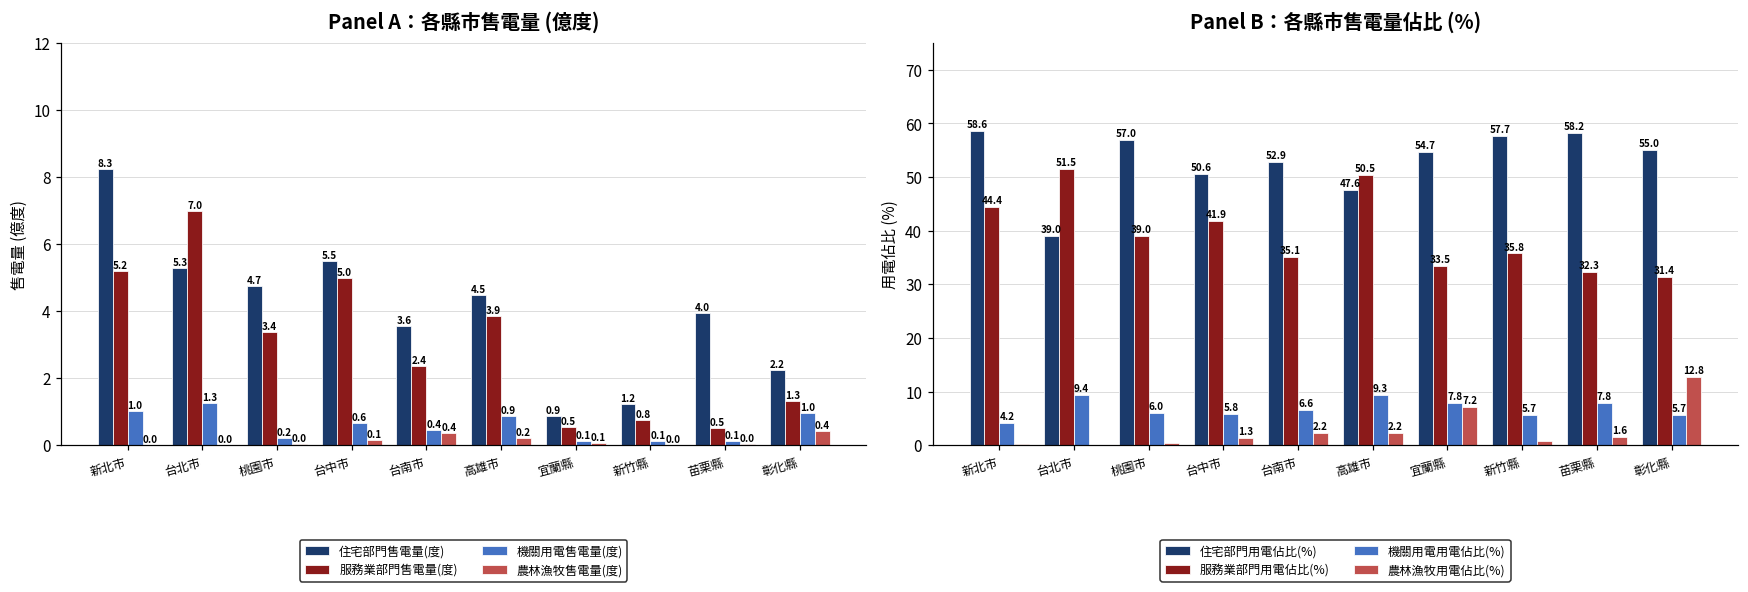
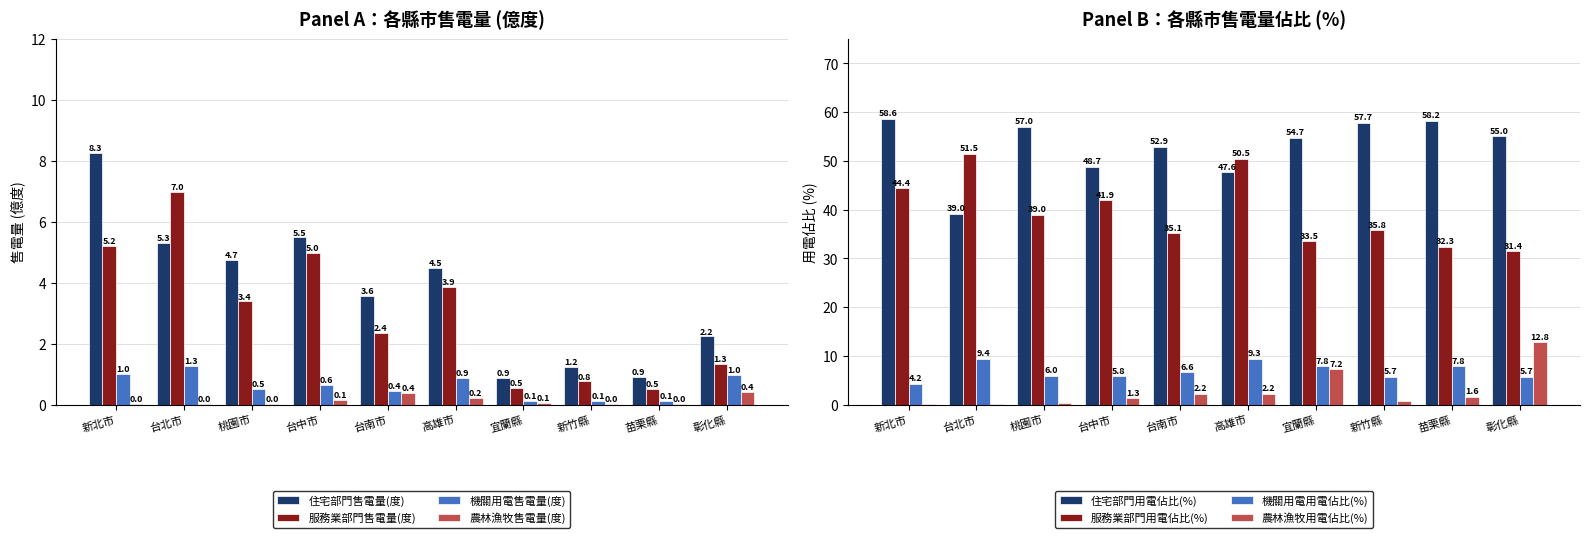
  {
    "Panel A：各縣市售電量 (億度)": {
      "住宅部門售電量(度)": {
        "新北市": 8.3,
        "台北市": 5.3,
        "桃園市": 4.7,
        "台中市": 5.5,
        "台南市": 3.6,
        "高雄市": 4.5,
        "宜蘭縣": 0.9,
        "新竹縣": 1.2,
-       "苗栗縣": 4.0,
+       "苗栗縣": 0.9,
        "彰化縣": 2.2
      },
      "服務業部門售電量(度)": {
        "新北市": 5.2,
        "台北市": 7.0,
        "桃園市": 3.4,
        "台中市": 5.0,
        "台南市": 2.4,
        "高雄市": 3.9,
        "宜蘭縣": 0.5,
        "新竹縣": 0.8,
        "苗栗縣": 0.5,
        "彰化縣": 1.3
      },
      "機關用電售電量(度)": {
        "新北市": 1.0,
        "台北市": 1.3,
-       "桃園市": 0.2,
+       "桃園市": 0.5,
        "台中市": 0.6,
        "台南市": 0.4,
        "高雄市": 0.9,
        "宜蘭縣": 0.1,
        "新竹縣": 0.1,
        "苗栗縣": 0.1,
        "彰化縣": 1.0
      },
      "農林漁牧售電量(度)": {
        "新北市": 0.0,
        "台北市": 0.0,
        "桃園市": 0.0,
        "台中市": 0.1,
        "台南市": 0.4,
        "高雄市": 0.2,
        "宜蘭縣": 0.1,
        "新竹縣": 0.0,
        "苗栗縣": 0.0,
        "彰化縣": 0.4
      }
    },
    "Panel B：各縣市售電量佔比 (%)": {
      "住宅部門用電佔比(%)": {
        "新北市": 58.6,
        "台北市": 39.0,
        "桃園市": 57.0,
-       "台中市": 50.6,
+       "台中市": 48.7,
        "台南市": 52.9,
        "高雄市": 47.6,
        "宜蘭縣": 54.7,
        "新竹縣": 57.7,
        "苗栗縣": 58.2,
        "彰化縣": 55.0
      },
      "服務業部門用電佔比(%)": {
        "新北市": 44.4,
        "台北市": 51.5,
        "桃園市": 39.0,
        "台中市": 41.9,
        "台南市": 35.1,
        "高雄市": 50.5,
        "宜蘭縣": 33.5,
        "新竹縣": 35.8,
        "苗栗縣": 32.3,
        "彰化縣": 31.4
      },
      "機關用電用電佔比(%)": {
        "新北市": 4.2,
        "台北市": 9.4,
        "桃園市": 6.0,
        "台中市": 5.8,
        "台南市": 6.6,
        "高雄市": 9.3,
        "宜蘭縣": 7.8,
        "新竹縣": 5.7,
        "苗栗縣": 7.8,
        "彰化縣": 5.7
      },
      "農林漁牧用電佔比(%)": {
        "台中市": 1.3,
        "台南市": 2.2,
        "高雄市": 2.2,
        "宜蘭縣": 7.2,
        "苗栗縣": 1.6,
        "彰化縣": 12.8
      }
    }
  }
